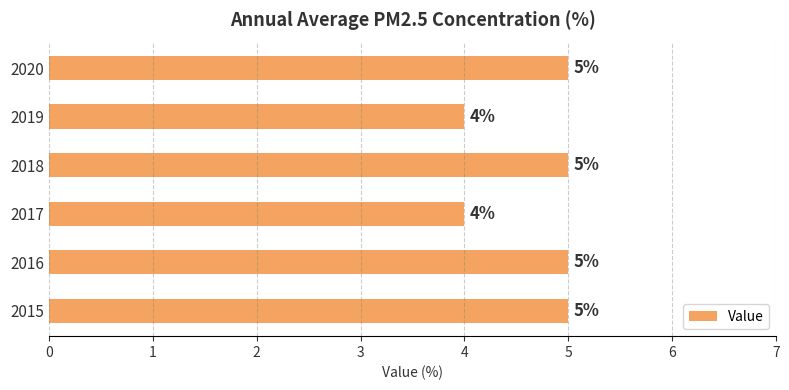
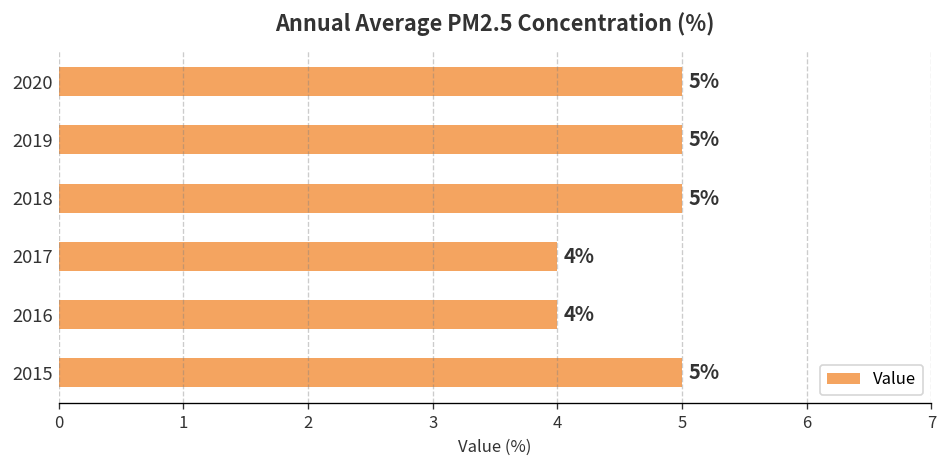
  {
    "2020": "5%",
-   "2019": "4%",
+   "2019": "5%",
    "2018": "5%",
    "2017": "4%",
-   "2016": "5%",
+   "2016": "4%",
    "2015": "5%"
  }
